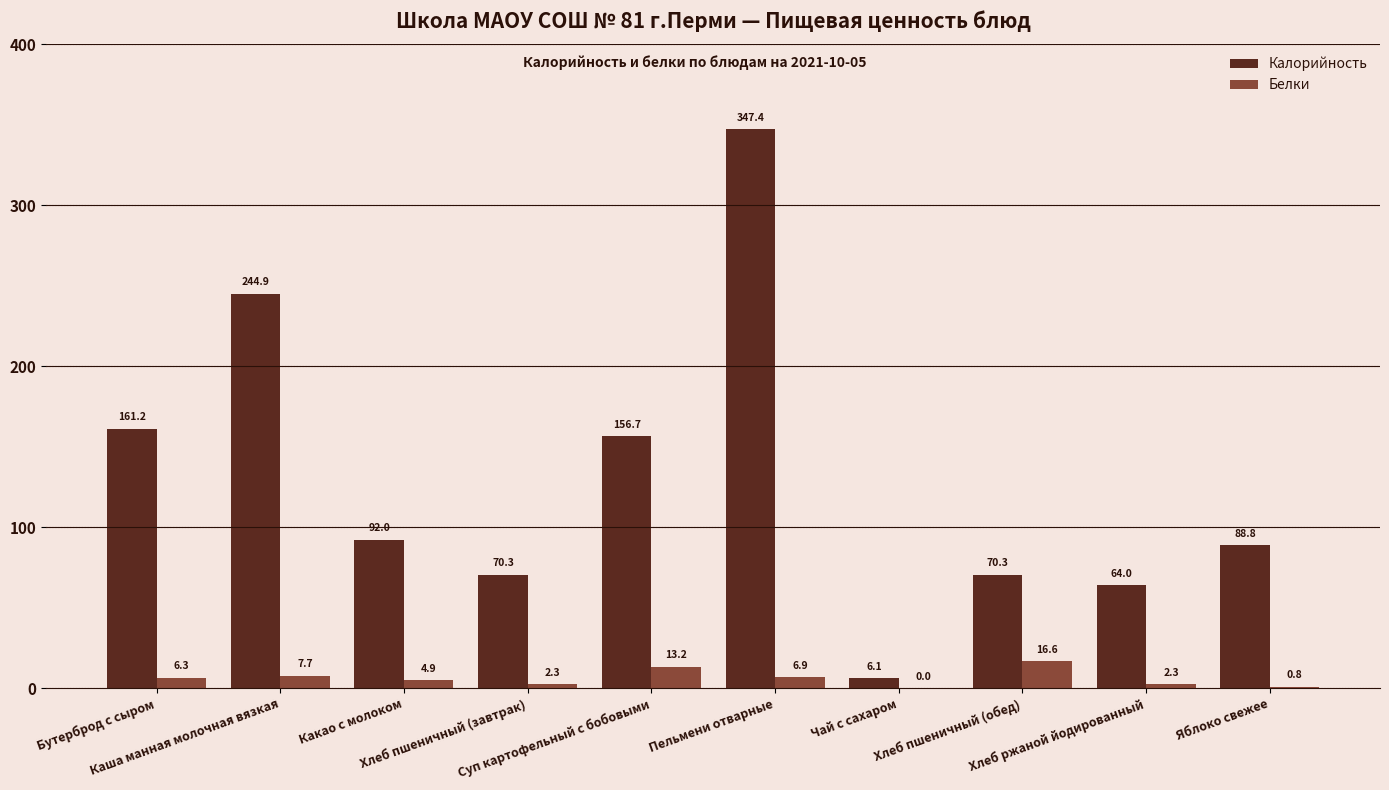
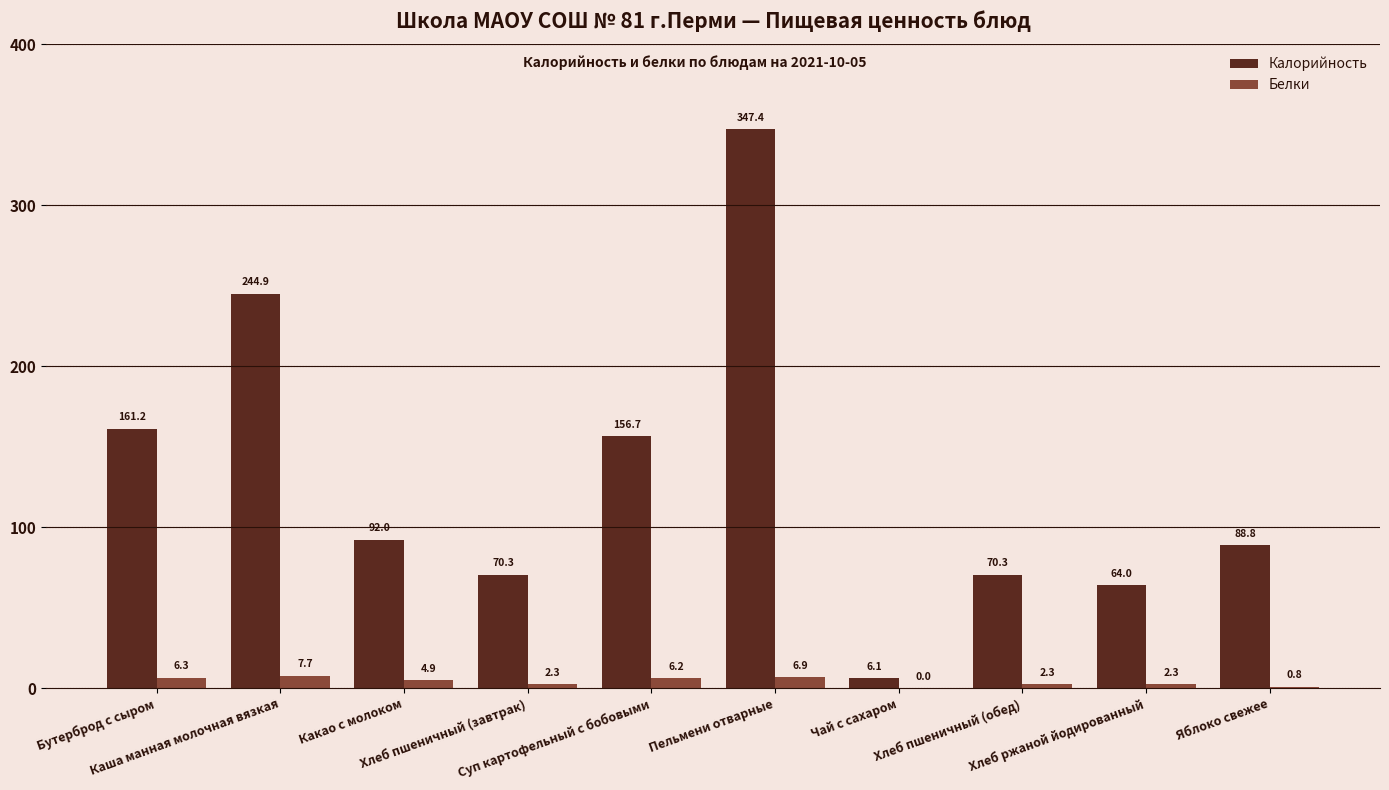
  {
    "Калорийность": {
      "Бутерброд с сыром": 161.2,
      "Каша манная молочная вязкая": 244.9,
      "Какао с молоком": 92.0,
      "Хлеб пшеничный (завтрак)": 70.3,
      "Суп картофельный с бобовыми": 156.7,
      "Пельмени отварные": 347.4,
      "Чай с сахаром": 6.1,
      "Хлеб пшеничный (обед)": 70.3,
      "Хлеб ржаной йодированный": 64.0,
      "Яблоко свежее": 88.8
    },
    "Белки": {
      "Бутерброд с сыром": 6.3,
      "Каша манная молочная вязкая": 7.7,
      "Какао с молоком": 4.9,
      "Хлеб пшеничный (завтрак)": 2.3,
-     "Суп картофельный с бобовыми": 13.2,
+     "Суп картофельный с бобовыми": 6.2,
      "Пельмени отварные": 6.9,
      "Чай с сахаром": 0.0,
-     "Хлеб пшеничный (обед)": 16.6,
+     "Хлеб пшеничный (обед)": 2.3,
      "Хлеб ржаной йодированный": 2.3,
      "Яблоко свежее": 0.8
    }
  }
